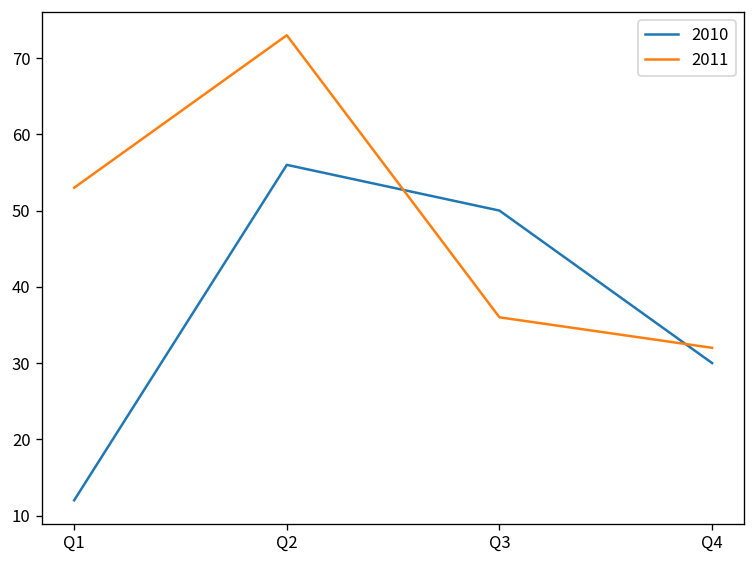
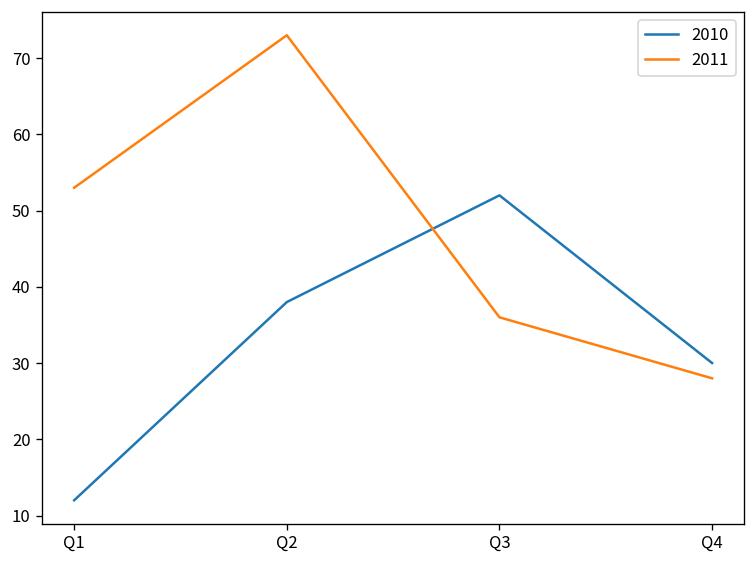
  {
    "2010": {
      "Q1": 12,
-     "Q2": 56,
-     "Q3": 50,
+     "Q2": 38,
+     "Q3": 52,
      "Q4": 30
    },
    "2011": {
      "Q1": 53,
      "Q2": 73,
      "Q3": 36,
-     "Q4": 32
+     "Q4": 28
    }
  }
